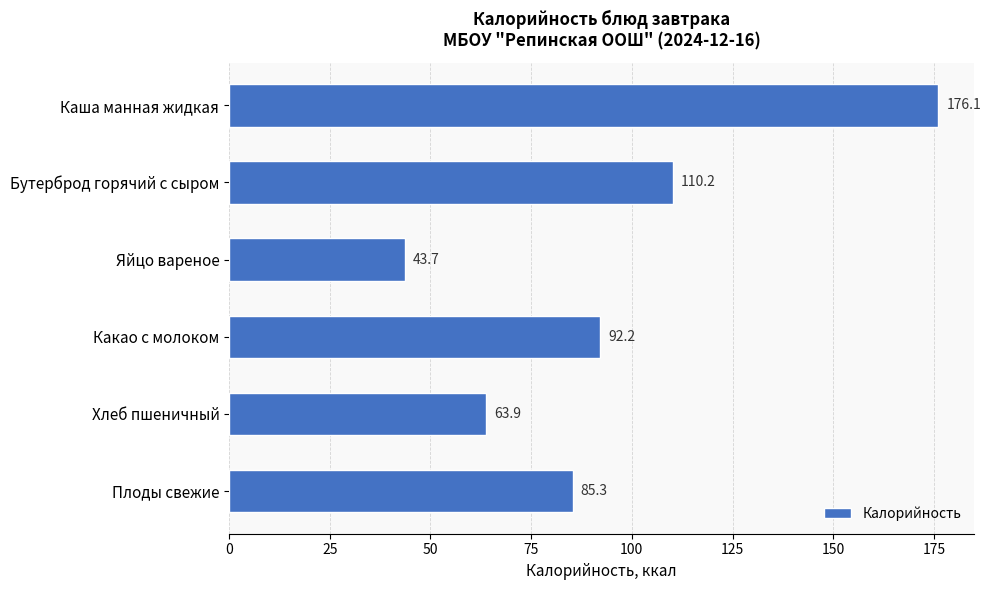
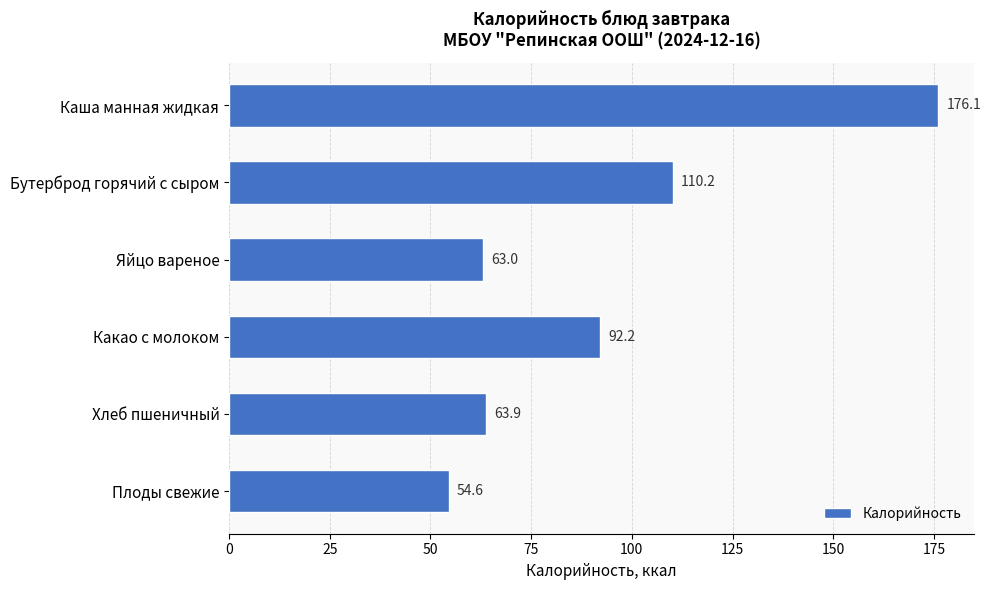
  {
    "Каша манная жидкая": 176.1,
    "Бутерброд горячий с сыром": 110.2,
-   "Яйцо вареное": 43.7,
+   "Яйцо вареное": 63.0,
    "Какао с молоком": 92.2,
    "Хлеб пшеничный": 63.9,
-   "Плоды свежие": 85.3
+   "Плоды свежие": 54.6
  }
